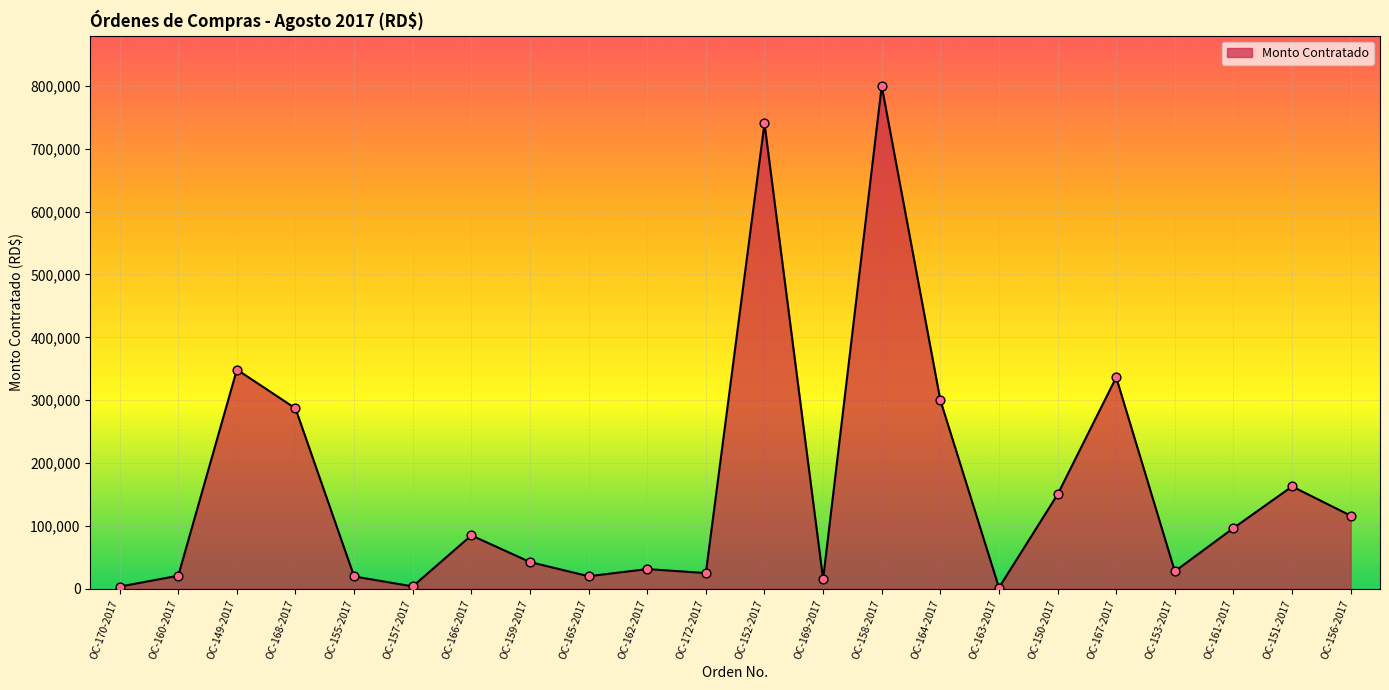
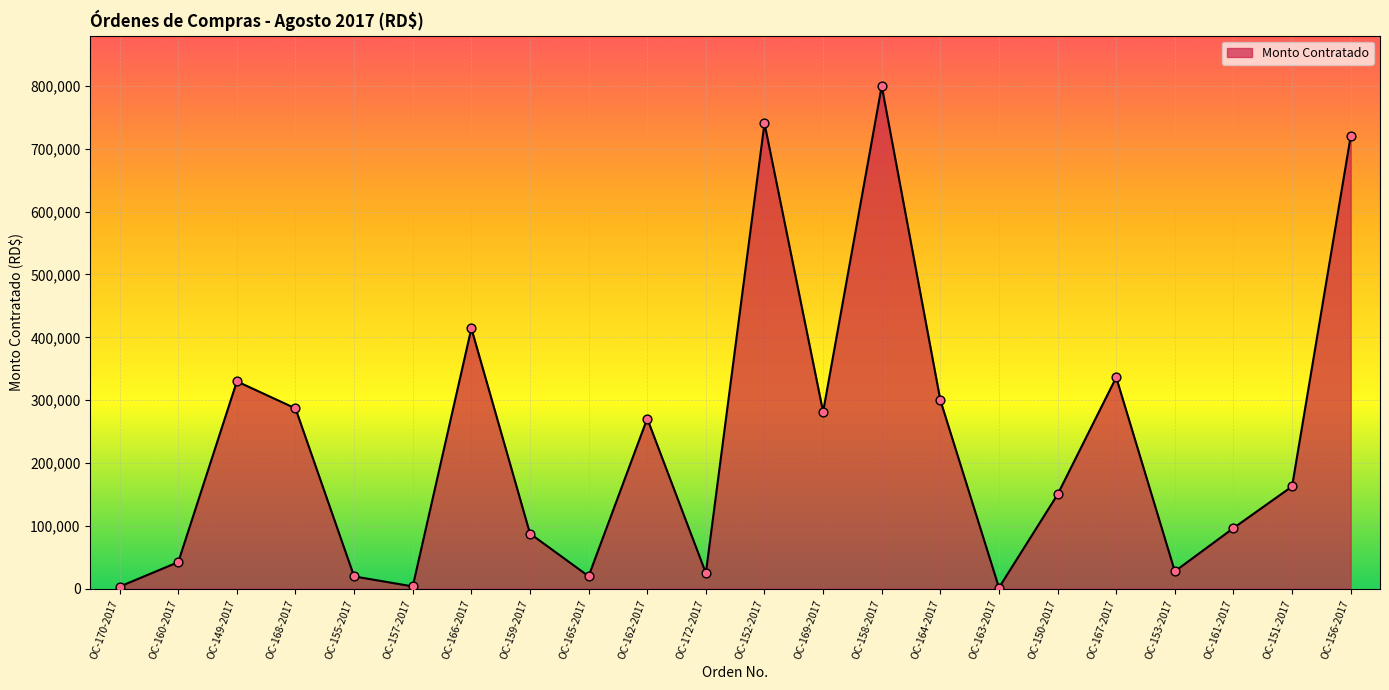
  {
    "OC-170-2017": "0",
-   "OC-160-2017": "20,000",
-   "OC-149-2017": "350,000",
+   "OC-160-2017": "40,000",
+   "OC-149-2017": "330,000",
    "OC-168-2017": "290,000",
    "OC-155-2017": "20,000",
    "OC-157-2017": "0",
-   "OC-166-2017": "90,000",
-   "OC-159-2017": "40,000",
+   "OC-166-2017": "410,000",
+   "OC-159-2017": "90,000",
    "OC-165-2017": "20,000",
-   "OC-162-2017": "30,000",
+   "OC-162-2017": "270,000",
    "OC-172-2017": "30,000",
    "OC-152-2017": "740,000",
-   "OC-169-2017": "20,000",
+   "OC-169-2017": "280,000",
    "OC-158-2017": "800,000",
    "OC-164-2017": "300,000",
    "OC-163-2017": "0",
    "OC-150-2017": "150,000",
    "OC-167-2017": "340,000",
    "OC-153-2017": "30,000",
    "OC-161-2017": "100,000",
    "OC-151-2017": "160,000",
-   "OC-156-2017": "120,000"
+   "OC-156-2017": "720,000"
  }
